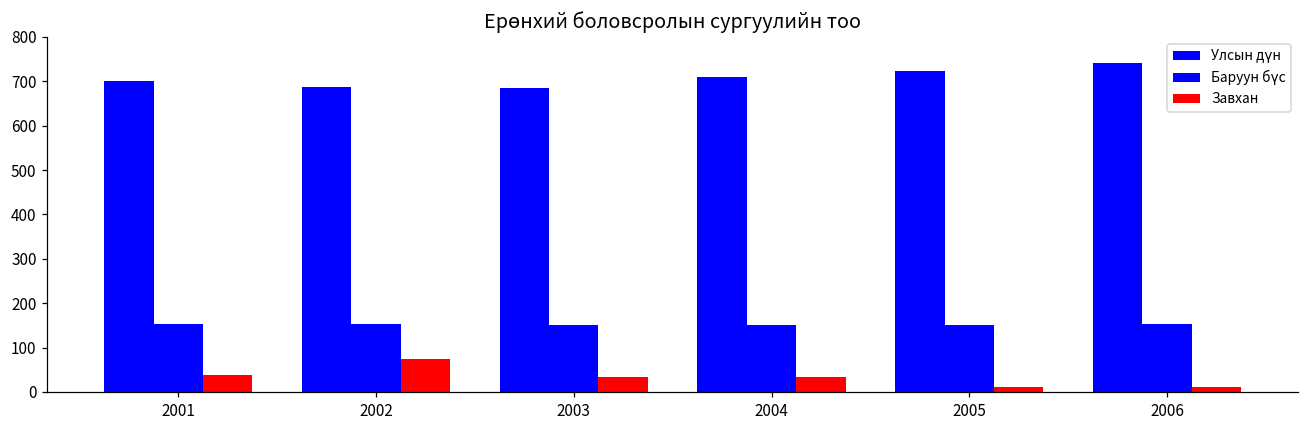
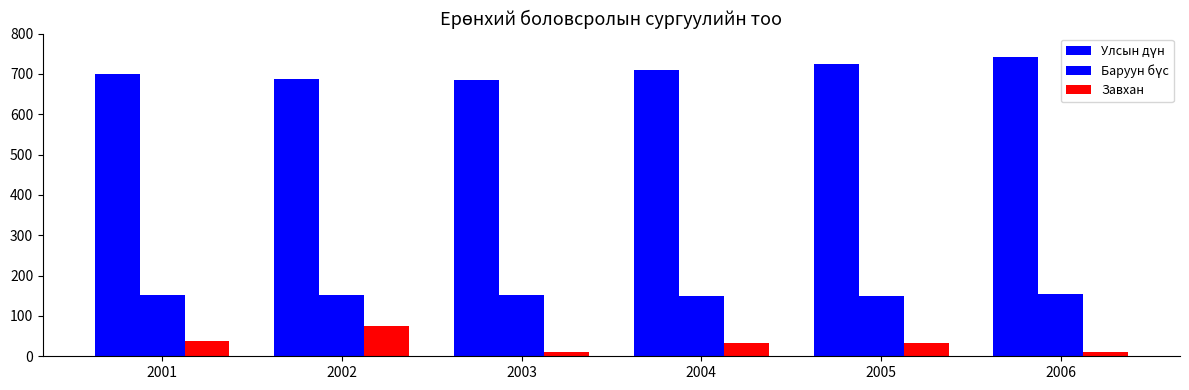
  {
    "Завхан": {
      "2001": 40,
      "2002": 70,
-     "2003": 30,
+     "2003": 10,
      "2004": 30,
-     "2005": 10,
+     "2005": 30,
      "2006": 10
    }
  }
